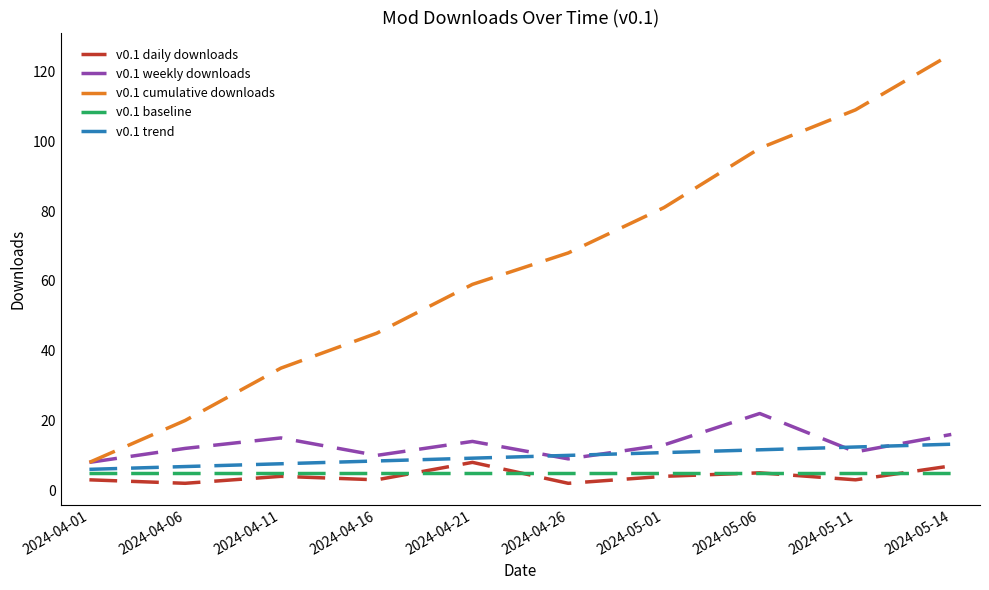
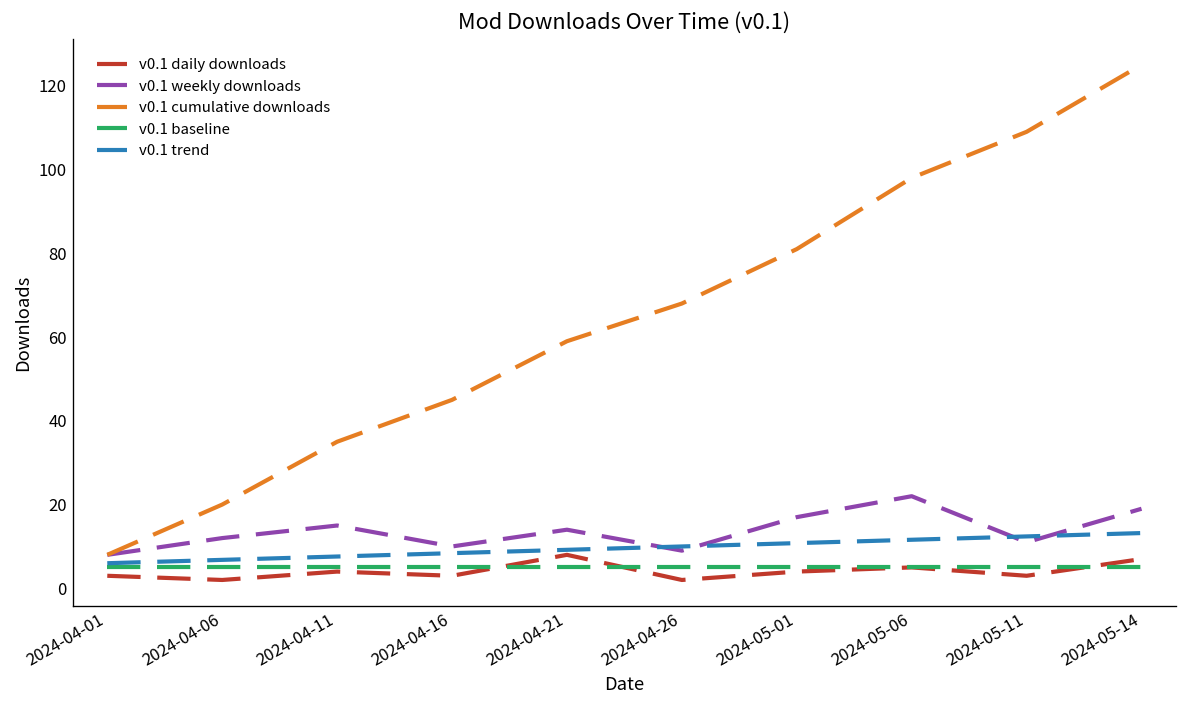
  {
    "v0.1 daily downloads": {
      "2024-04-01": 3,
      "2024-04-06": 2,
      "2024-04-11": 4,
      "2024-04-16": 3,
      "2024-04-21": 8,
      "2024-04-26": 2,
      "2024-05-01": 4,
      "2024-05-11": 3,
      "2024-05-14": 7
    },
    "v0.1 weekly downloads": {
      "2024-04-06": 12,
      "2024-04-11": 15,
      "2024-04-16": 10,
      "2024-04-21": 14,
      "2024-04-26": 9,
-     "2024-05-01": 13,
+     "2024-05-01": 17,
      "2024-05-06": 22,
      "2024-05-11": 11,
-     "2024-05-14": 16
+     "2024-05-14": 19
    },
    "v0.1 cumulative downloads": {
      "2024-04-06": 20,
      "2024-04-11": 35,
      "2024-04-16": 45,
      "2024-04-21": 59,
      "2024-04-26": 68,
      "2024-05-01": 81,
      "2024-05-06": 98,
      "2024-05-11": 109,
      "2024-05-14": 125
    },
    "v0.1 baseline": {
      "2024-04-01": 5,
      "2024-04-06": 5,
      "2024-04-11": 5,
      "2024-04-16": 5,
      "2024-04-21": 5,
      "2024-04-26": 5,
      "2024-05-01": 5,
      "2024-05-11": 5,
      "2024-05-14": 5
    },
    "v0.1 trend": {
      "2024-04-01": 6,
      "2024-04-06": 7,
      "2024-04-11": 8,
      "2024-04-16": 8,
      "2024-04-21": 9,
      "2024-04-26": 10,
      "2024-05-01": 11,
      "2024-05-06": 12,
      "2024-05-11": 12,
      "2024-05-14": 13
    }
  }
